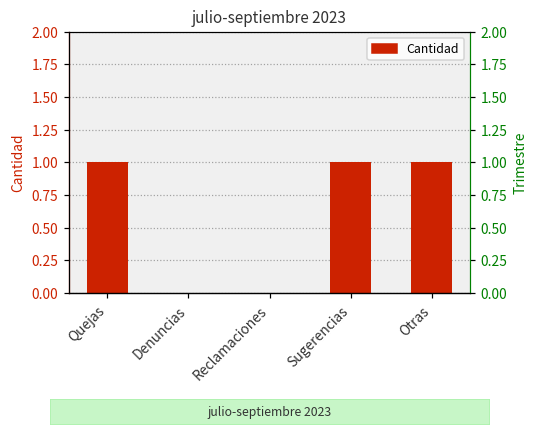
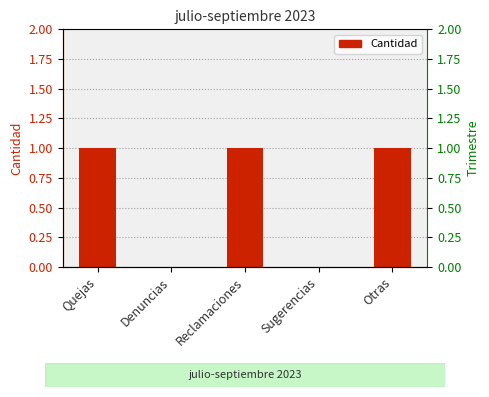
  {
    "Quejas": 1,
    "Denuncias": 0,
-   "Reclamaciones": 0,
-   "Sugerencias": 1,
+   "Reclamaciones": 1,
+   "Sugerencias": 0,
    "Otras": 1
  }
